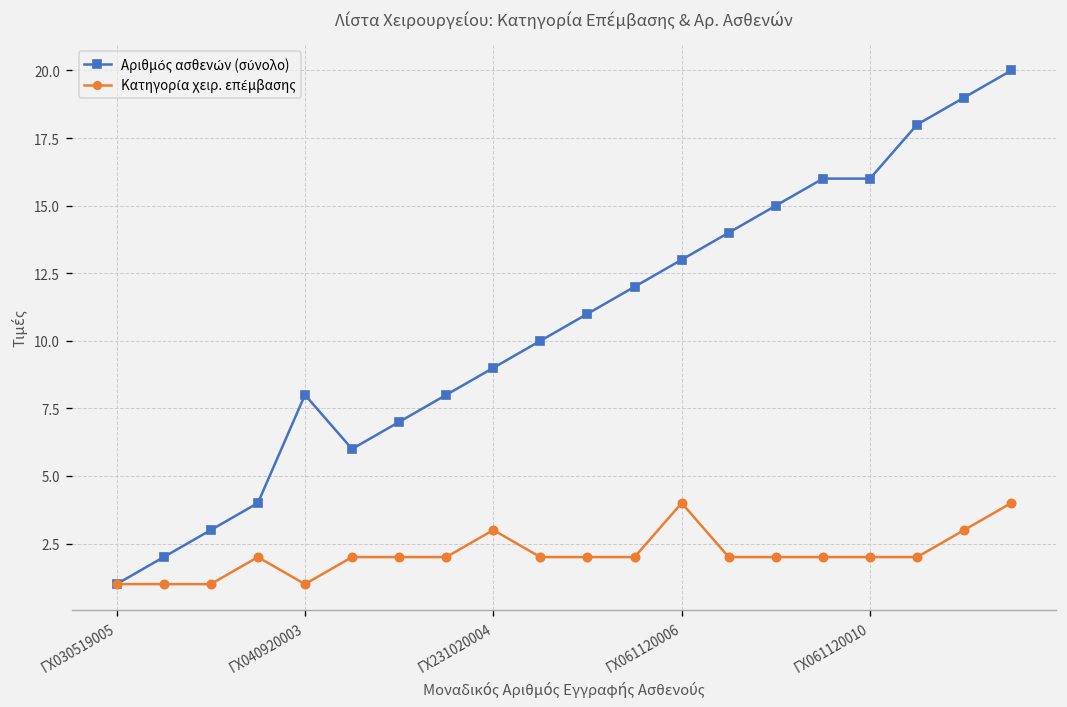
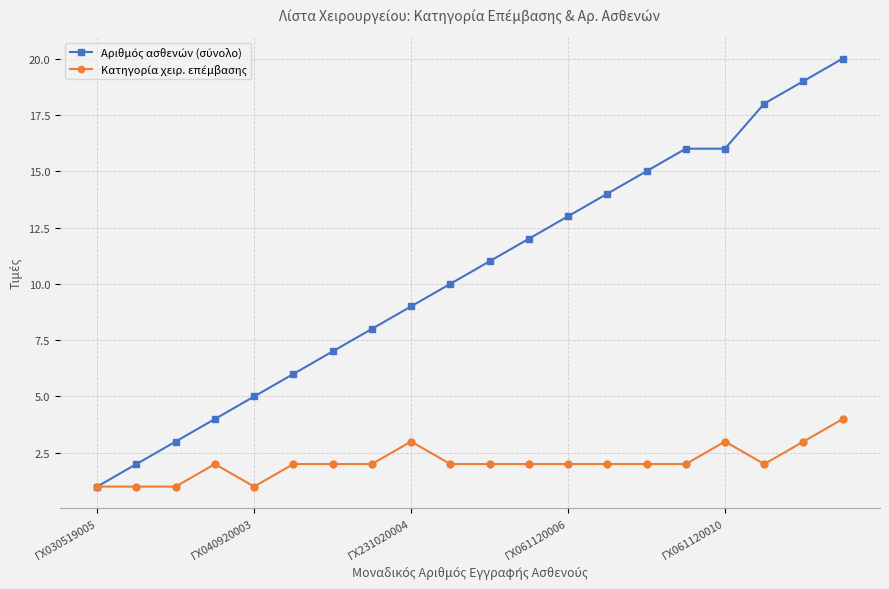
  {
    "Αριθμός ασθενών (σύνολο)": {
-     "ΓΧ040920003": 8,
+     "ΓΧ040920003": 5,
      "ΓΧ231020004": 9,
      "ΓΧ061120006": 13,
      "ΓΧ061120010": 16
    },
    "Κατηγορία χειρ. επέμβασης": {
      "ΓΧ040920003": 1,
      "ΓΧ231020004": 3,
-     "ΓΧ061120006": 4,
-     "ΓΧ061120010": 2
+     "ΓΧ061120006": 2,
+     "ΓΧ061120010": 3
    }
  }
